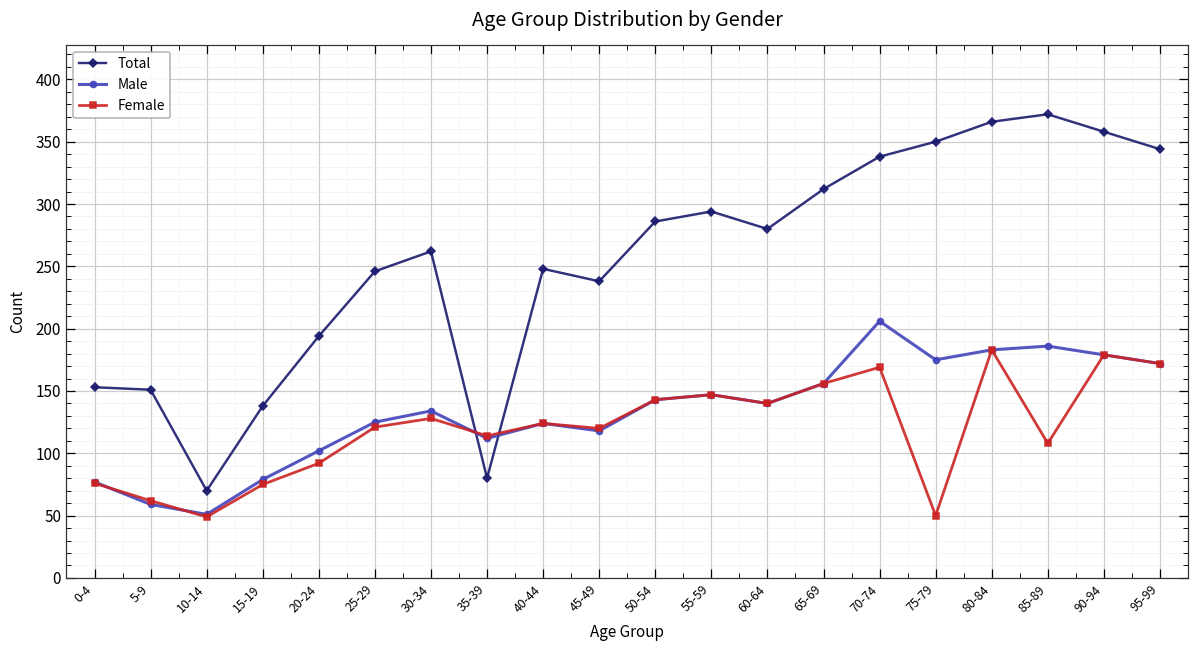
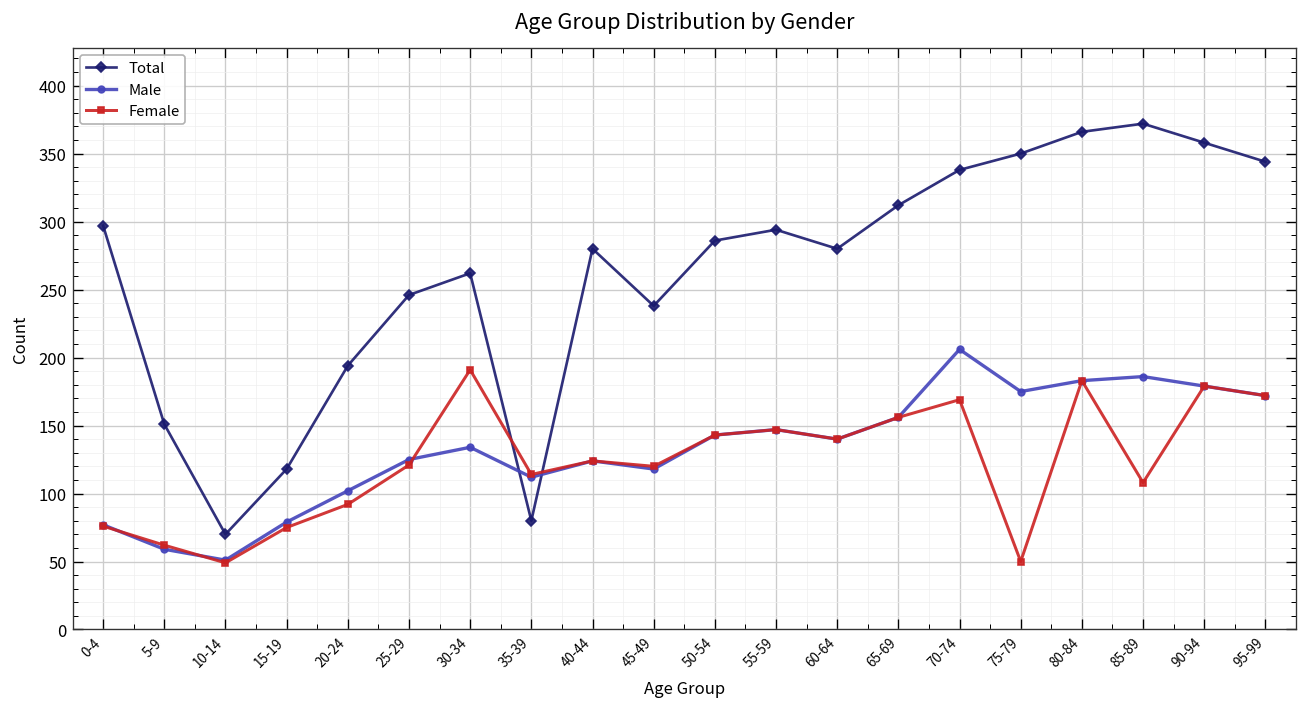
  {
    "Total": {
-     "0-4": 153,
+     "0-4": 297,
      "5-9": 151,
      "10-14": 70,
-     "15-19": 138,
+     "15-19": 118,
      "20-24": 194,
      "25-29": 246,
      "30-34": 262,
      "35-39": 80,
-     "40-44": 248,
+     "40-44": 280,
      "45-49": 238,
      "50-54": 286,
      "55-59": 294,
      "60-64": 280,
      "65-69": 312,
      "70-74": 338,
      "75-79": 350,
      "80-84": 366,
      "85-89": 372,
      "90-94": 358,
      "95-99": 344
    },
    "Male": {
      "5-9": 59,
      "15-19": 79,
      "20-24": 102,
      "25-29": 125,
      "30-34": 134,
      "70-74": 206,
      "75-79": 175,
      "85-89": 186
    },
    "Female": {
      "5-9": 62,
      "15-19": 75,
      "20-24": 92,
      "25-29": 121,
-     "30-34": 128,
+     "30-34": 191,
      "70-74": 169,
      "75-79": 50,
      "85-89": 108
    }
  }
